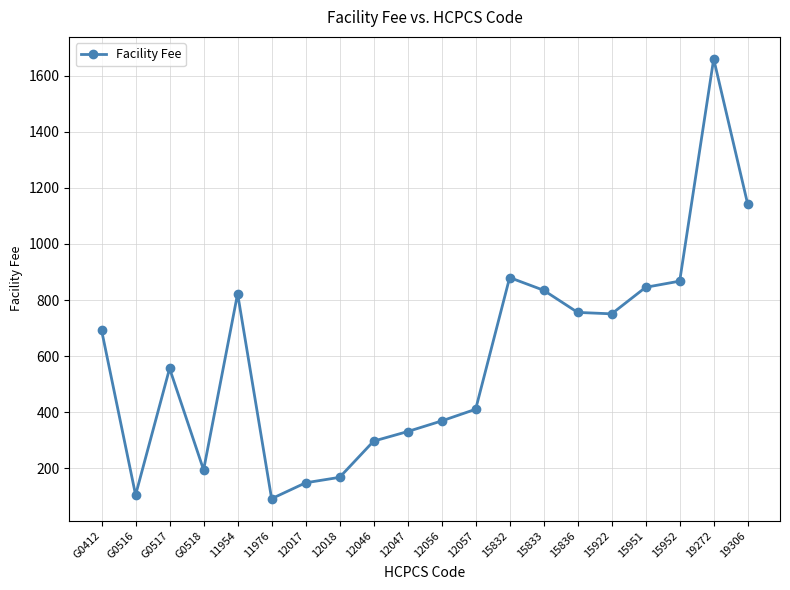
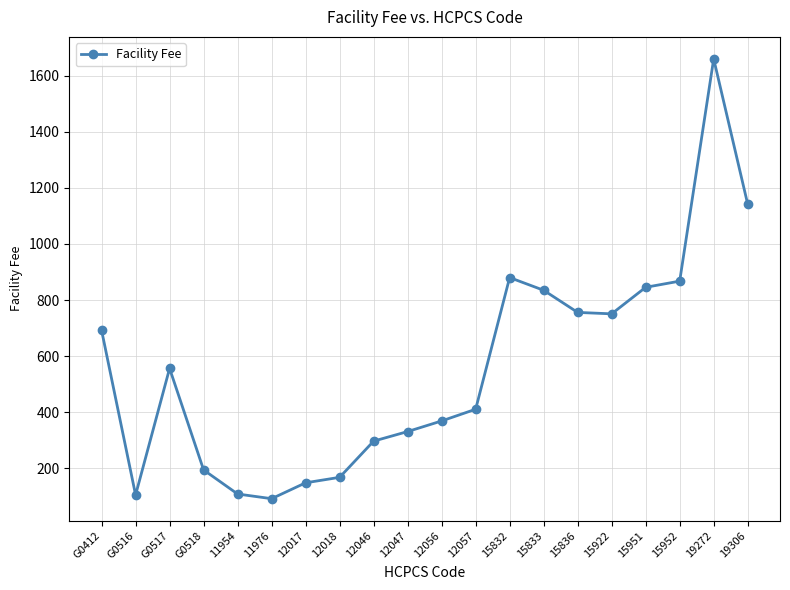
  {
    "G0412": 690,
    "G0516": 100,
    "G0517": 560,
    "G0518": 190,
-   "11954": 820,
+   "11954": 110,
    "11976": 90,
    "12017": 150,
    "12018": 170,
    "12046": 300,
    "12047": 330,
    "12056": 370,
    "12057": 410,
    "15832": 880,
    "15833": 830,
    "15836": 760,
    "15922": 750,
    "15951": 850,
    "15952": 870,
    "19272": 1660,
    "19306": 1140
  }
